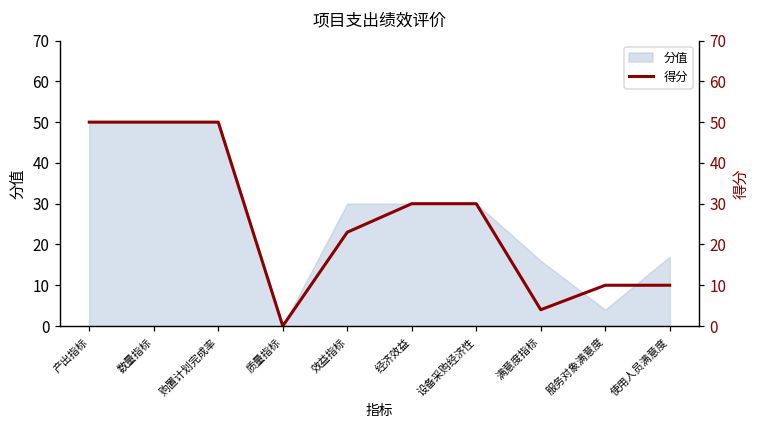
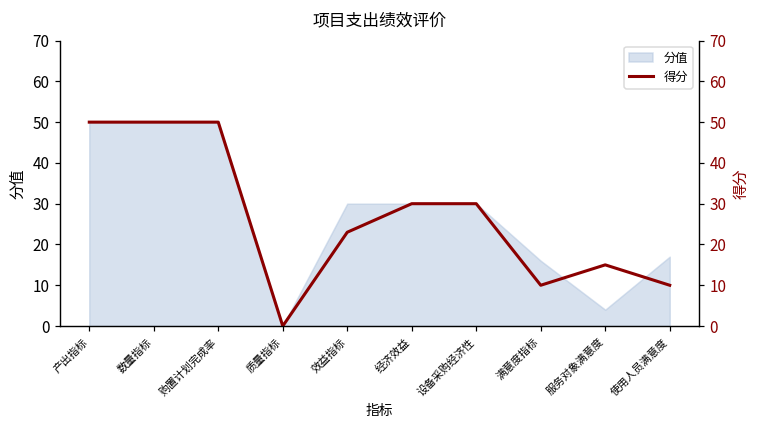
  {
    "分值": {
      "产出指标": 50,
      "数量指标": 50,
      "购置计划完成率": 50,
      "质量指标": 0,
      "效益指标": 30,
      "经济效益": 30,
      "设备采购经济性": 30,
      "满意度指标": 16,
      "服务对象满意度": 4,
      "使用人员满意度": 17
    },
    "得分": {
      "产出指标": 50,
      "数量指标": 50,
      "购置计划完成率": 50,
      "质量指标": 0,
      "效益指标": 23,
      "经济效益": 30,
      "设备采购经济性": 30,
-     "满意度指标": 4,
-     "服务对象满意度": 10,
+     "满意度指标": 10,
+     "服务对象满意度": 15,
      "使用人员满意度": 10
    }
  }
